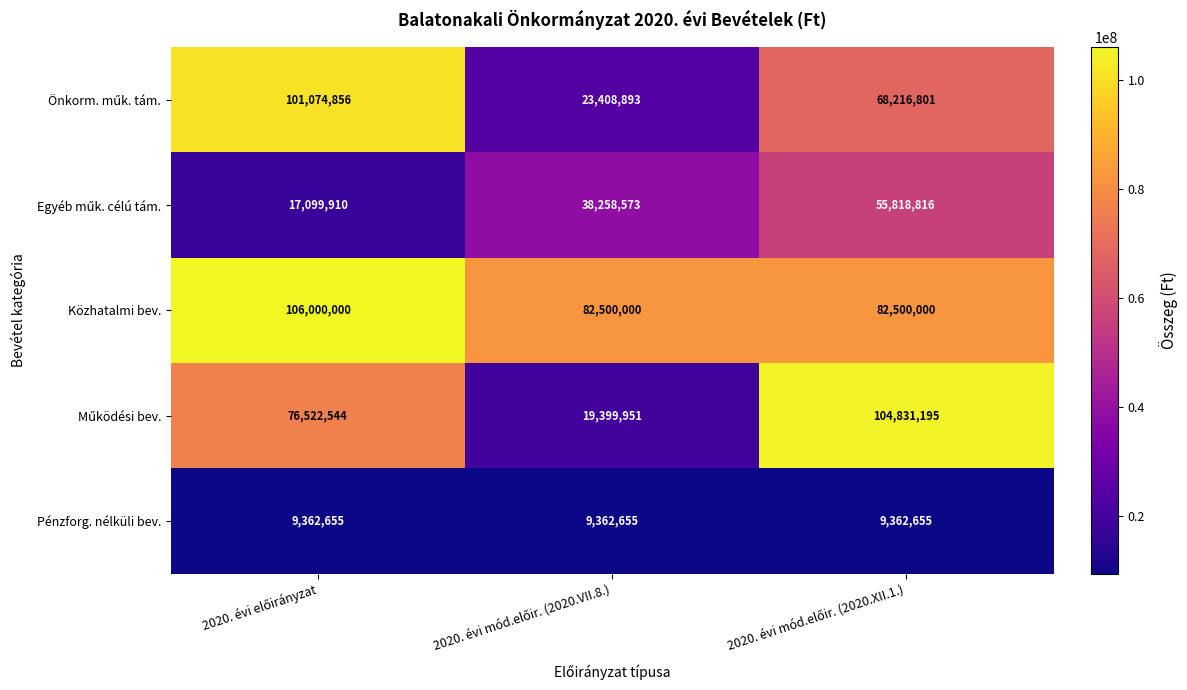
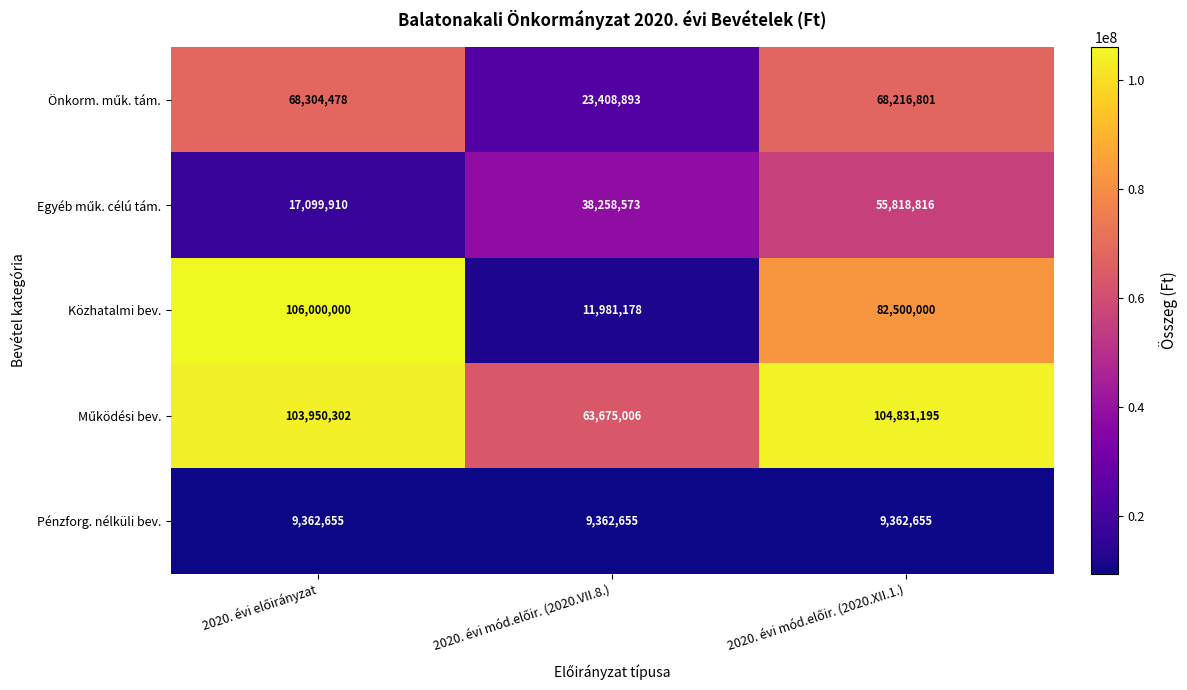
  {
    "Önkorm. műk. tám.": {
-     "2020. évi előirányzat": "101,074,856",
+     "2020. évi előirányzat": "68,304,478",
      "2020. évi mód.előir. (2020.VII.8.)": "23,408,893",
      "2020. évi mód.előir. (2020.XII.1.)": "68,216,801"
    },
    "Egyéb műk. célú tám.": {
      "2020. évi előirányzat": "17,099,910",
      "2020. évi mód.előir. (2020.VII.8.)": "38,258,573",
      "2020. évi mód.előir. (2020.XII.1.)": "55,818,816"
    },
    "Közhatalmi bev.": {
      "2020. évi előirányzat": "106,000,000",
-     "2020. évi mód.előir. (2020.VII.8.)": "82,500,000",
+     "2020. évi mód.előir. (2020.VII.8.)": "11,981,178",
      "2020. évi mód.előir. (2020.XII.1.)": "82,500,000"
    },
    "Működési bev.": {
-     "2020. évi előirányzat": "76,522,544",
-     "2020. évi mód.előir. (2020.VII.8.)": "19,399,951",
+     "2020. évi előirányzat": "103,950,302",
+     "2020. évi mód.előir. (2020.VII.8.)": "63,675,006",
      "2020. évi mód.előir. (2020.XII.1.)": "104,831,195"
    },
    "Pénzforg. nélküli bev.": {
      "2020. évi előirányzat": "9,362,655",
      "2020. évi mód.előir. (2020.VII.8.)": "9,362,655",
      "2020. évi mód.előir. (2020.XII.1.)": "9,362,655"
    }
  }
